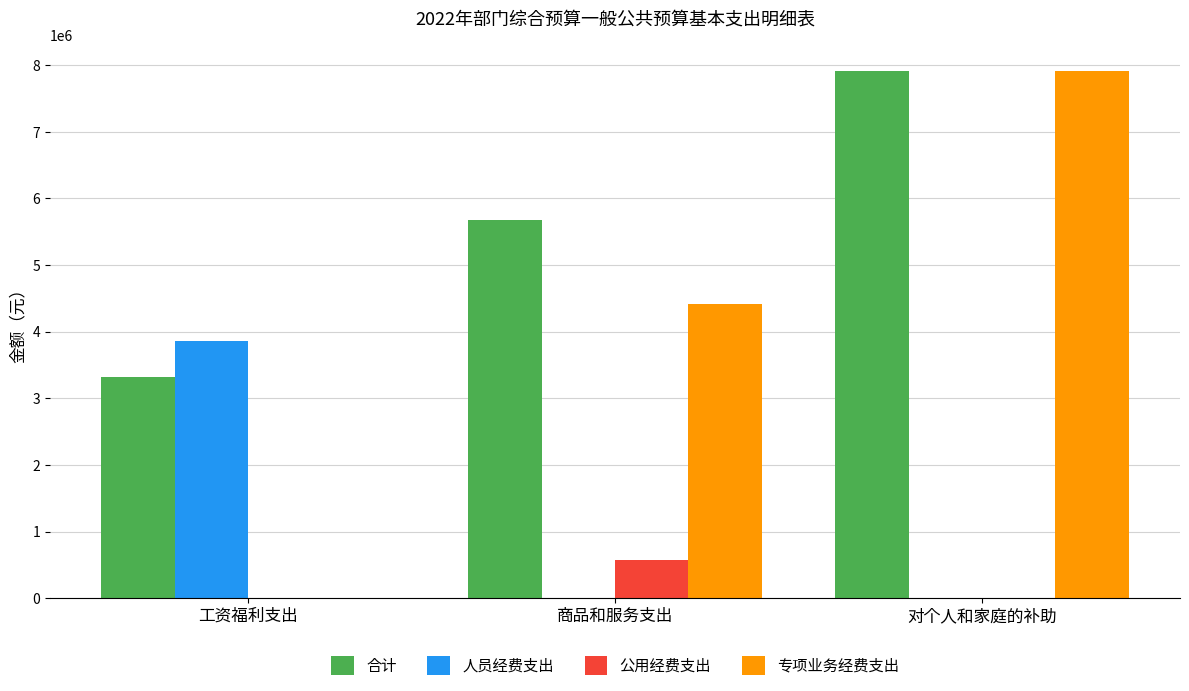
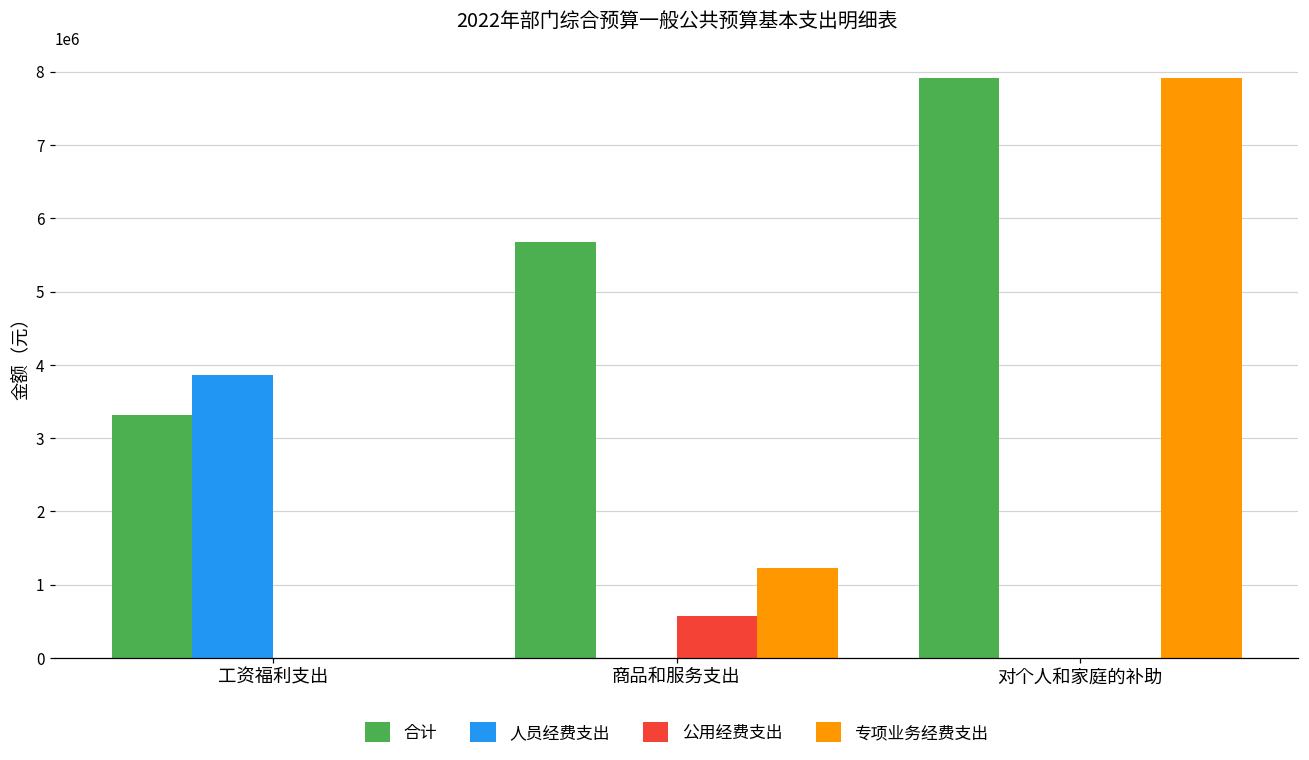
  {
    "合计": {
      "工资福利支出": 3300000,
      "商品和服务支出": 5700000,
      "对个人和家庭的补助": 7900000
    },
    "人员经费支出": {
      "工资福利支出": 3900000,
      "商品和服务支出": 0,
      "对个人和家庭的补助": 0
    },
    "公用经费支出": {
      "工资福利支出": 0,
      "商品和服务支出": 600000,
      "对个人和家庭的补助": 0
    },
    "专项业务经费支出": {
      "工资福利支出": 0,
-     "商品和服务支出": 4400000,
+     "商品和服务支出": 1200000,
      "对个人和家庭的补助": 7900000
    }
  }
